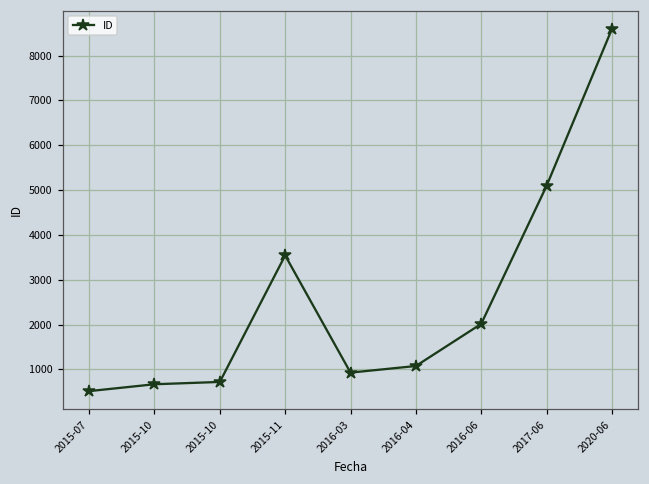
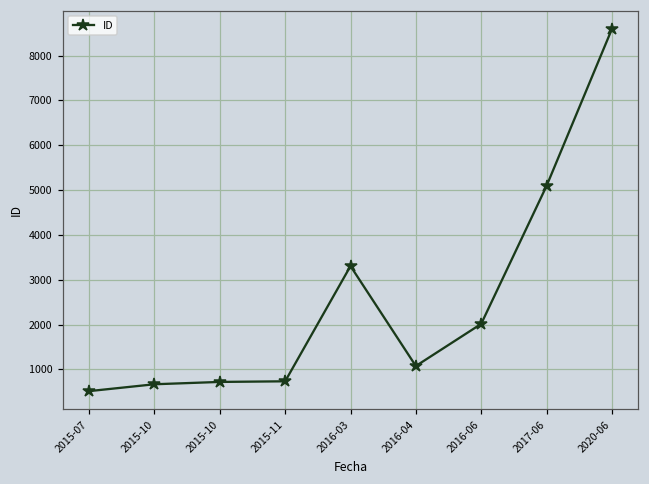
  {
    "2015-07": 500,
-   "2015-11": 3500,
-   "2016-03": 900,
+   "2015-11": 700,
+   "2016-03": 3300,
    "2016-04": 1100,
    "2016-06": 2000,
    "2017-06": 5100,
    "2020-06": 8600
  }
